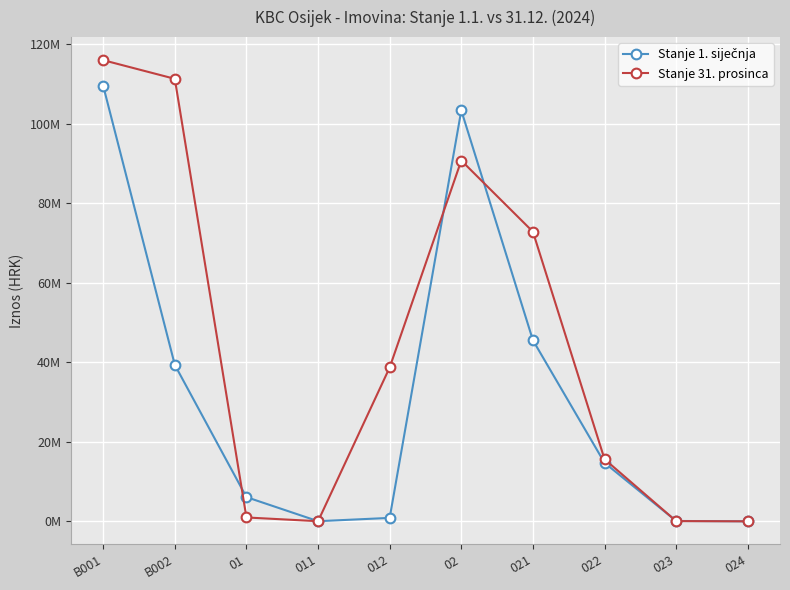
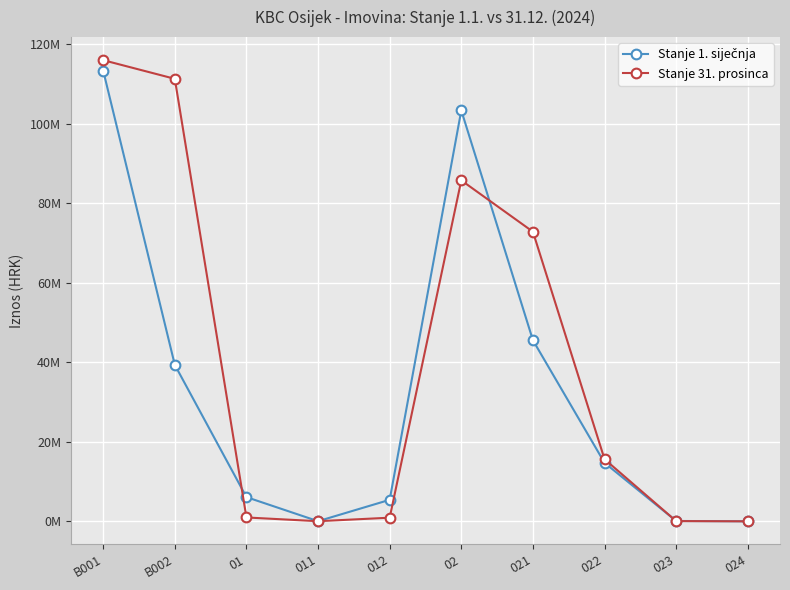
  {
    "Stanje 1. siječnja": {
-     "B001": 110000000,
+     "B001": 113000000,
      "B002": 39000000,
      "01": 6000000,
-     "012": 1000000,
+     "012": 5000000,
      "02": 103000000,
      "021": 46000000,
      "022": 15000000
    },
    "Stanje 31. prosinca": {
      "B001": 116000000,
      "B002": 111000000,
      "01": 1000000,
-     "012": 39000000,
-     "02": 91000000,
+     "012": 1000000,
+     "02": 86000000,
      "021": 73000000,
      "022": 16000000
    }
  }
